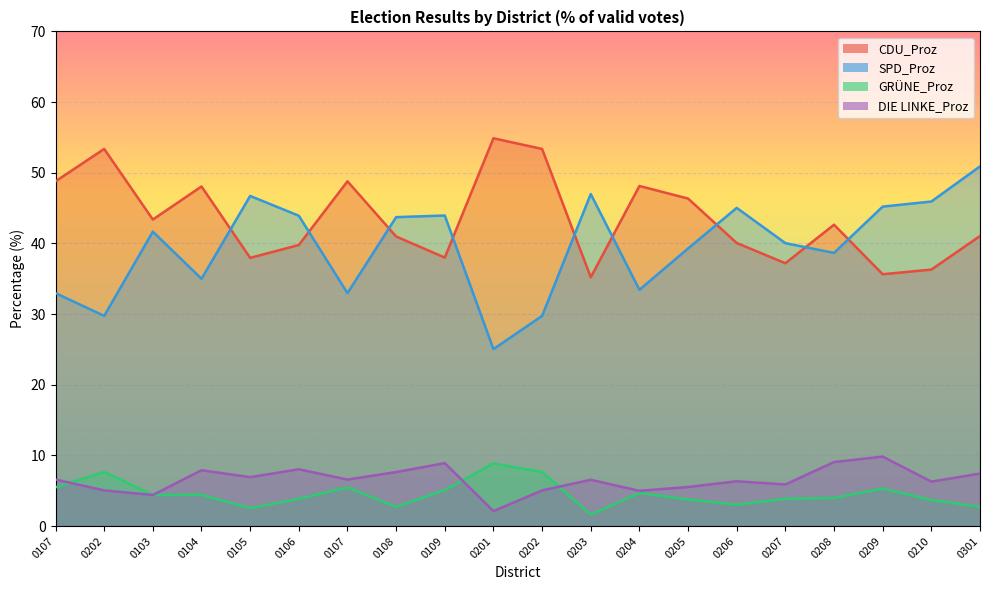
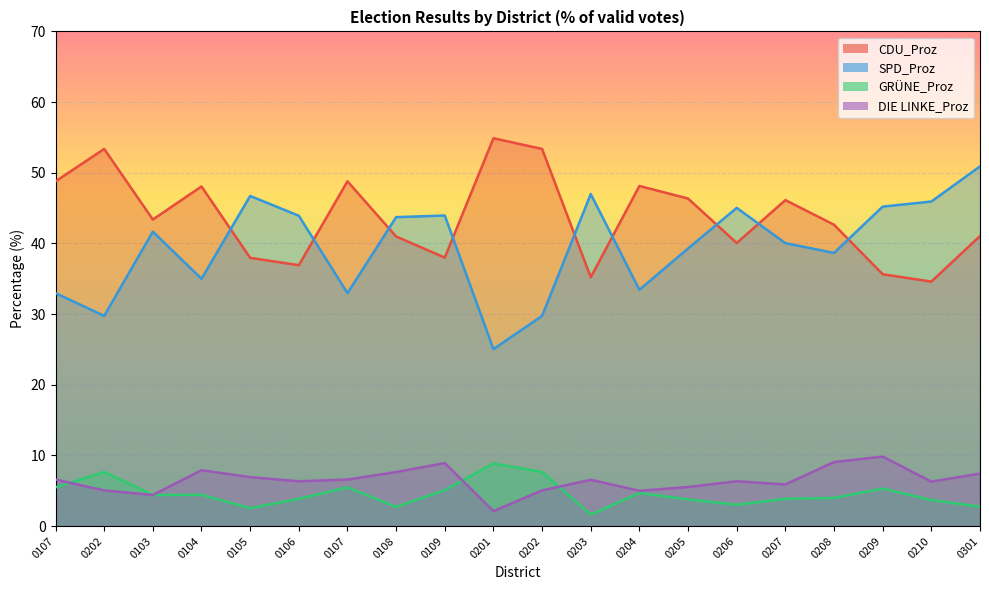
  {
    "CDU_Proz": {
      "0103": 43,
      "0104": 48,
      "0105": 38,
-     "0106": 40,
+     "0106": 37,
      "0108": 41,
      "0109": 38,
      "0201": 55,
      "0203": 35,
      "0204": 48,
      "0205": 46,
      "0206": 40,
-     "0207": 37,
+     "0207": 46,
      "0208": 43,
      "0209": 36,
-     "0210": 36,
+     "0210": 35,
      "0301": 41
    },
    "SPD_Proz": {
      "0103": 42,
      "0104": 35,
      "0105": 47,
      "0106": 44,
      "0108": 44,
      "0109": 44,
      "0201": 25,
      "0203": 47,
      "0204": 33,
      "0205": 39,
      "0206": 45,
      "0207": 40,
      "0208": 39,
      "0209": 45,
      "0210": 46,
      "0301": 51
    },
    "GRÜNE_Proz": {
      "0104": 4,
      "0105": 3,
      "0106": 4,
      "0108": 3,
      "0109": 5,
      "0201": 9,
      "0203": 2,
      "0205": 4,
      "0206": 3,
      "0207": 4,
      "0208": 4,
      "0209": 5,
      "0210": 4,
      "0301": 3
    },
    "DIE LINKE_Proz": {
      "0104": 8,
      "0105": 7,
-     "0106": 8,
+     "0106": 6,
      "0108": 8,
      "0109": 9,
      "0201": 2,
      "0203": 7,
      "0205": 6,
      "0206": 6,
      "0207": 6,
      "0208": 9,
      "0209": 10,
      "0210": 6,
      "0301": 7
    }
  }
